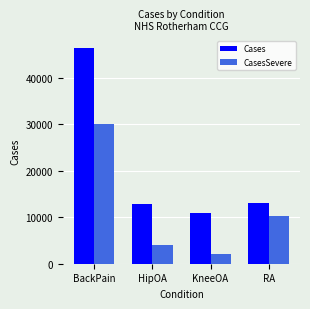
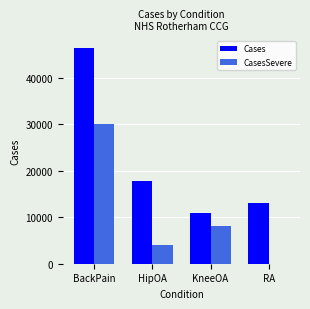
  {
    "Cases": {
      "BackPain": 47000,
-     "HipOA": 13000,
+     "HipOA": 18000,
      "KneeOA": 11000,
      "RA": 13000
    },
    "CasesSevere": {
      "BackPain": 30000,
      "HipOA": 4000,
-     "KneeOA": 2000,
-     "RA": 10000
+     "KneeOA": 8000,
+     "RA": 0
    }
  }
